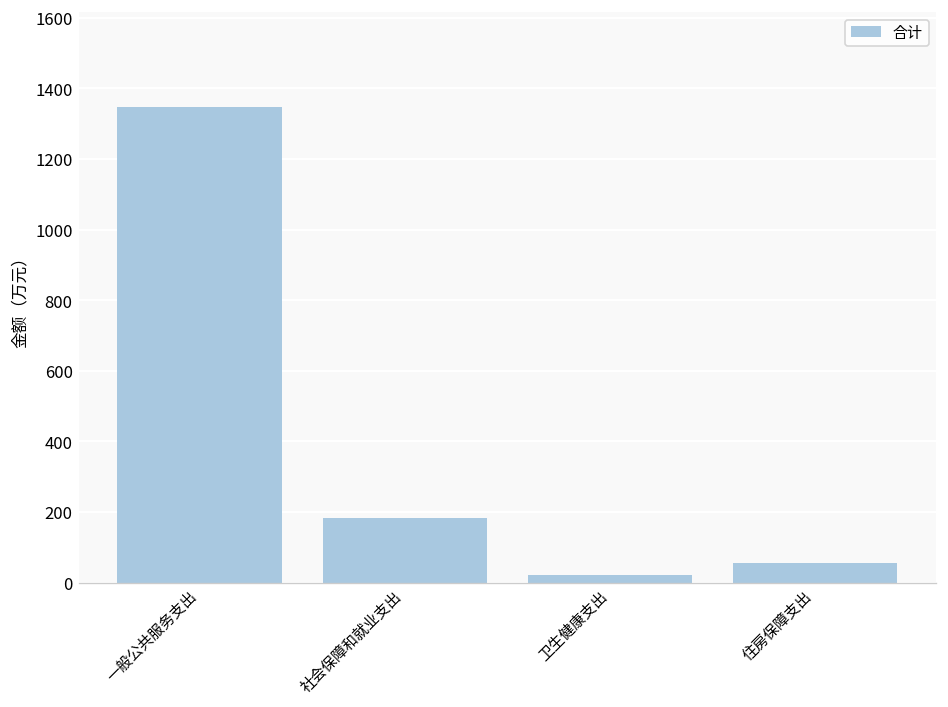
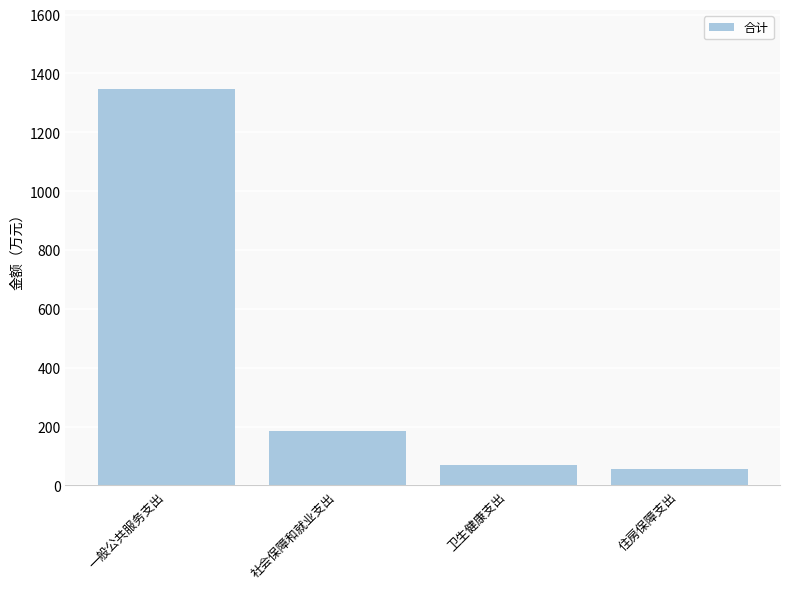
  {
    "一般公共服务支出": 1350,
    "社会保障和就业支出": 180,
-   "卫生健康支出": 20,
+   "卫生健康支出": 70,
    "住房保障支出": 60
  }
